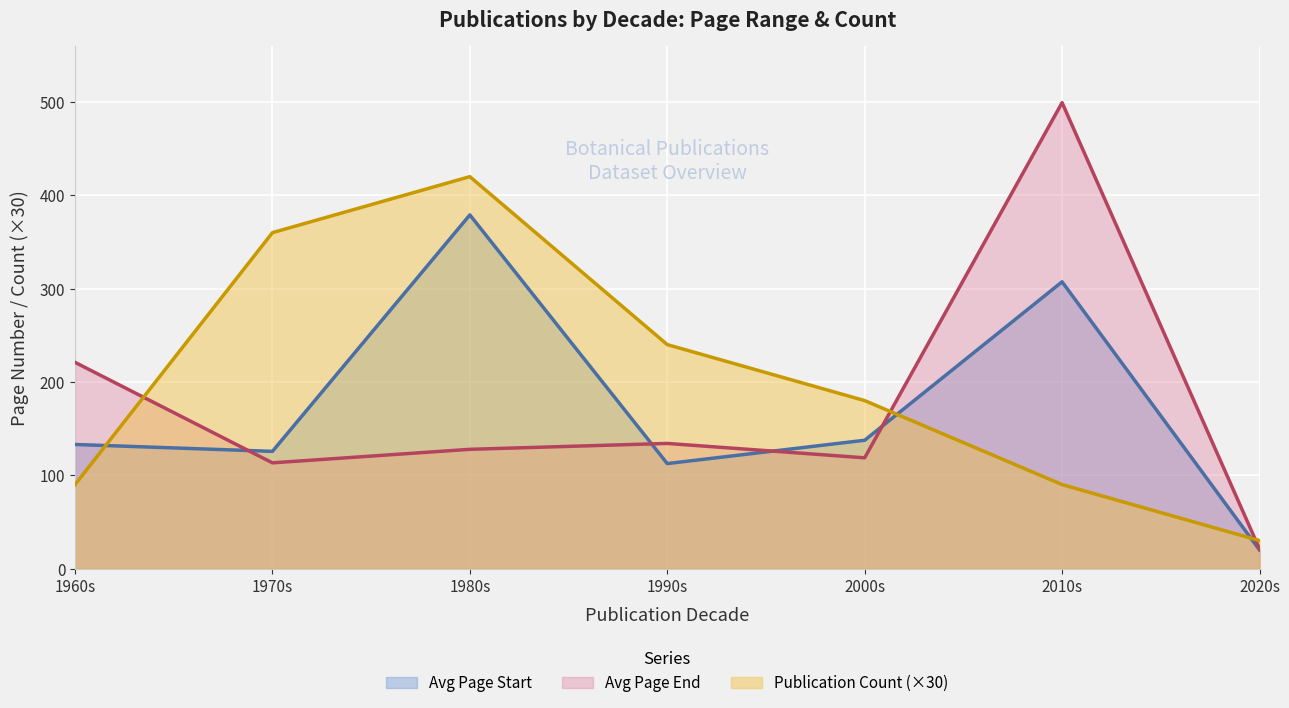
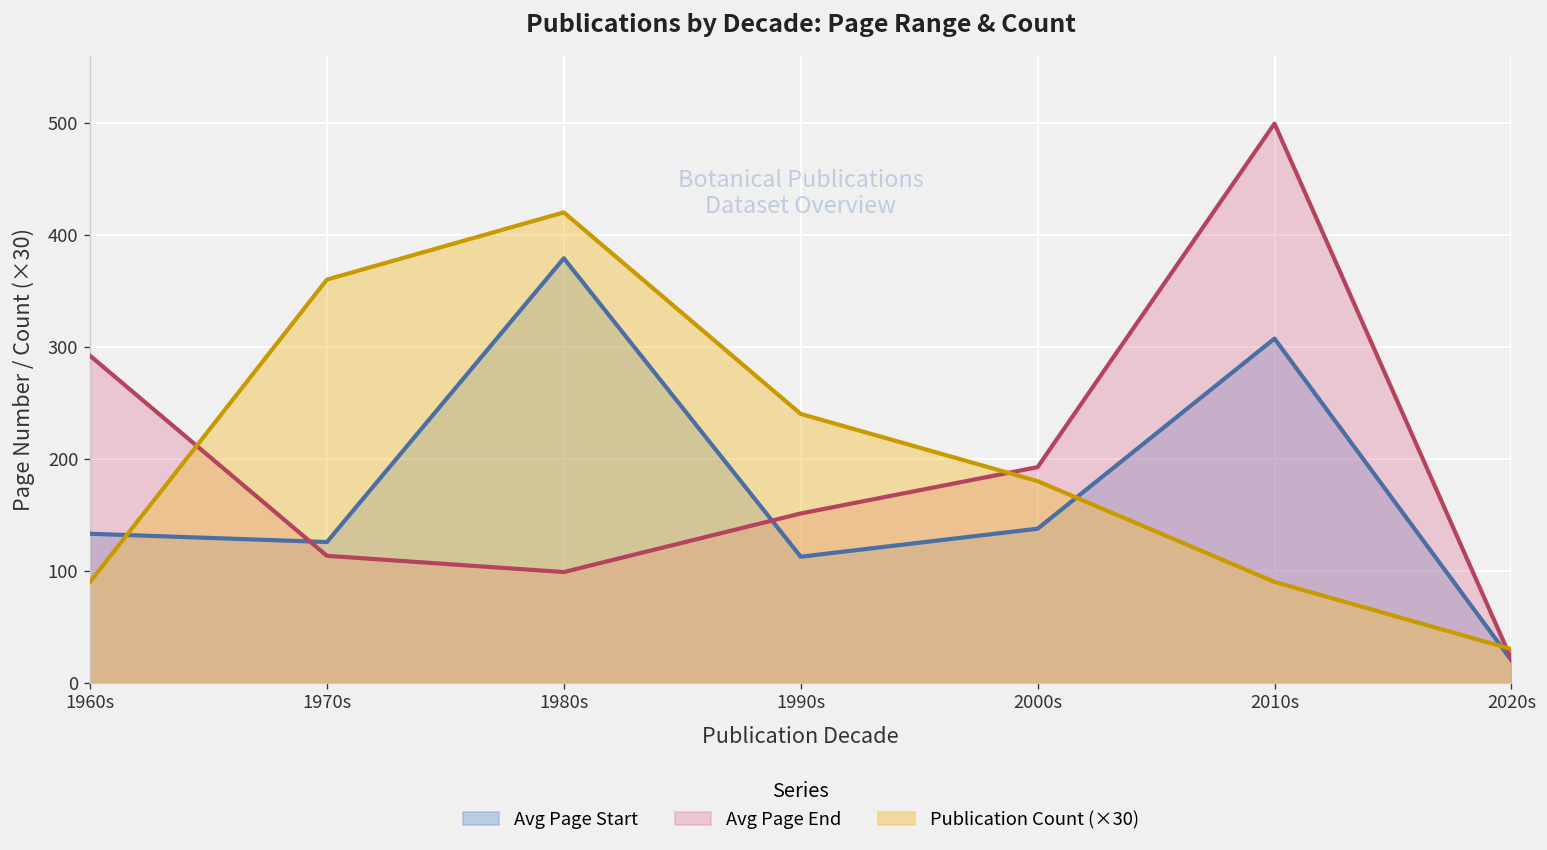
  {
    "Avg Page Start": {
      "1960s": 130,
      "1970s": 130,
      "1980s": 380,
      "1990s": 110,
      "2000s": 140,
      "2010s": 310
    },
    "Avg Page End": {
-     "1960s": 220,
+     "1960s": 290,
      "1970s": 110,
-     "1980s": 130,
-     "1990s": 130,
-     "2000s": 120,
+     "1980s": 100,
+     "1990s": 150,
+     "2000s": 190,
      "2010s": 500
    },
    "Publication Count (×30)": {
      "1960s": 90,
      "1970s": 360,
      "1980s": 420,
      "1990s": 240,
      "2000s": 180,
      "2010s": 90,
      "2020s": 30
    }
  }
